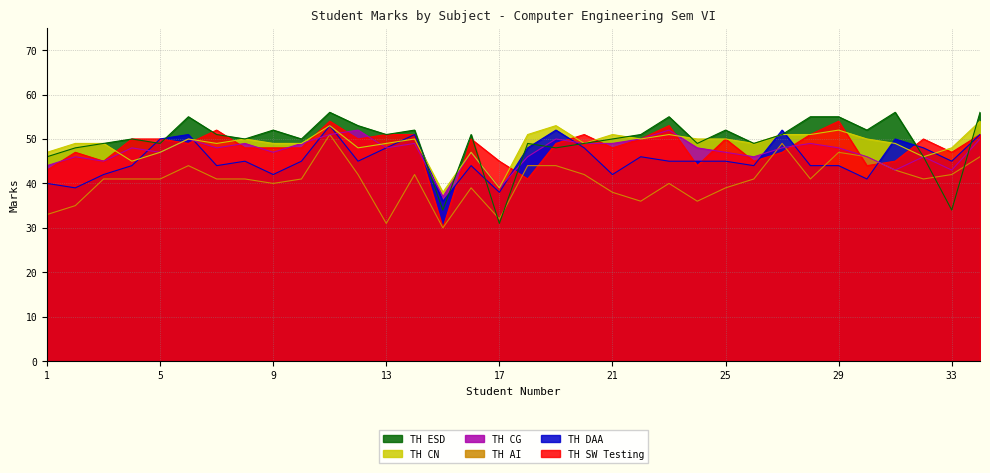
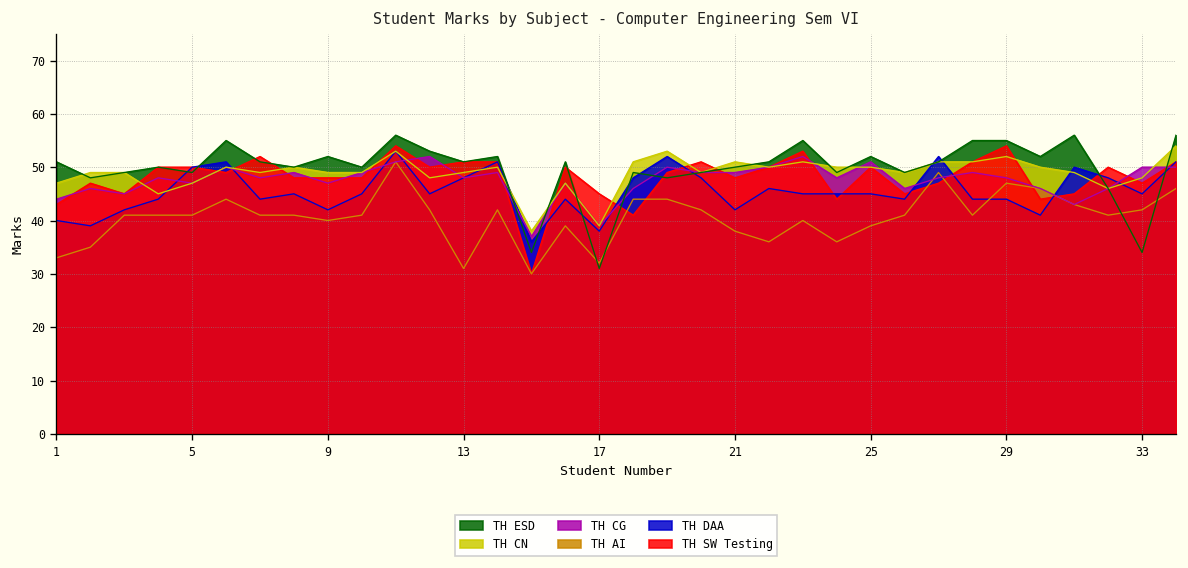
  {
    "TH ESD": {
-     "1": 46,
+     "1": 51,
      "5": 49,
      "9": 52,
      "17": 31,
      "21": 50,
      "25": 52,
      "29": 55,
      "33": 34
    },
    "TH CN": {
      "1": 47,
      "9": 49,
      "13": 49,
      "21": 51,
      "29": 52,
      "33": 48
    },
    "TH CG": {
      "1": 44,
      "9": 47,
      "21": 49,
-     "25": 47,
+     "25": 51,
      "29": 48,
-     "33": 43
+     "33": 50
    },
    "TH AI": {
      "1": 33,
      "5": 41,
      "9": 40,
      "13": 31,
      "17": 32,
      "21": 38,
      "25": 39,
      "29": 47,
      "33": 42
    },
    "TH DAA": {
      "1": 40,
      "9": 42,
      "17": 38,
      "21": 42,
      "25": 45,
      "29": 44,
      "33": 45
    },
    "TH SW Testing": {
      "1": 43,
      "9": 48,
      "17": 45,
      "21": 48,
      "29": 54,
      "33": 47
    }
  }
